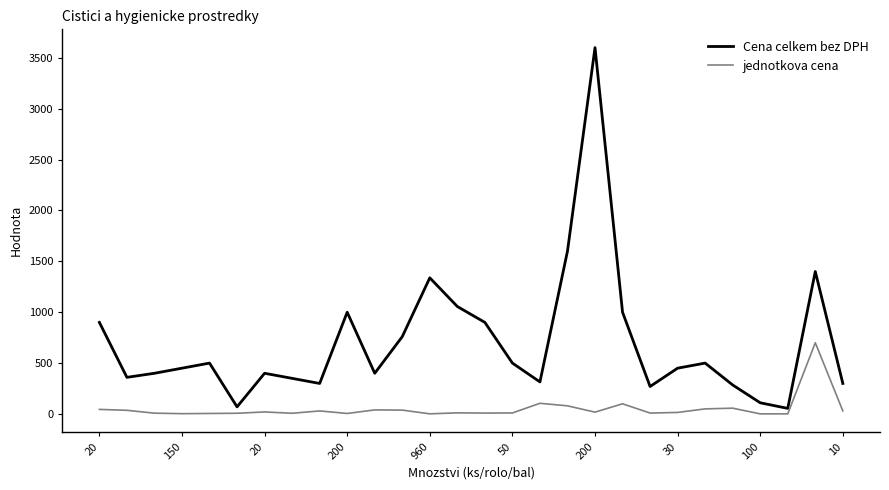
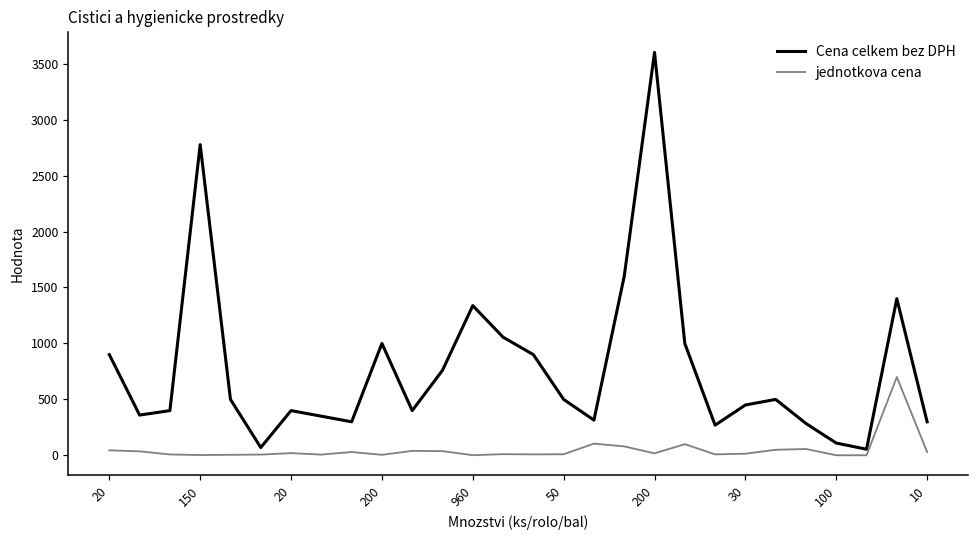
  {
    "Cena celkem bez DPH": {
-     "150": 450,
+     "150": 2780,
      "960": 1340
    },
    "jednotkova cena": {
      "150": 0,
      "960": 0
    }
  }
